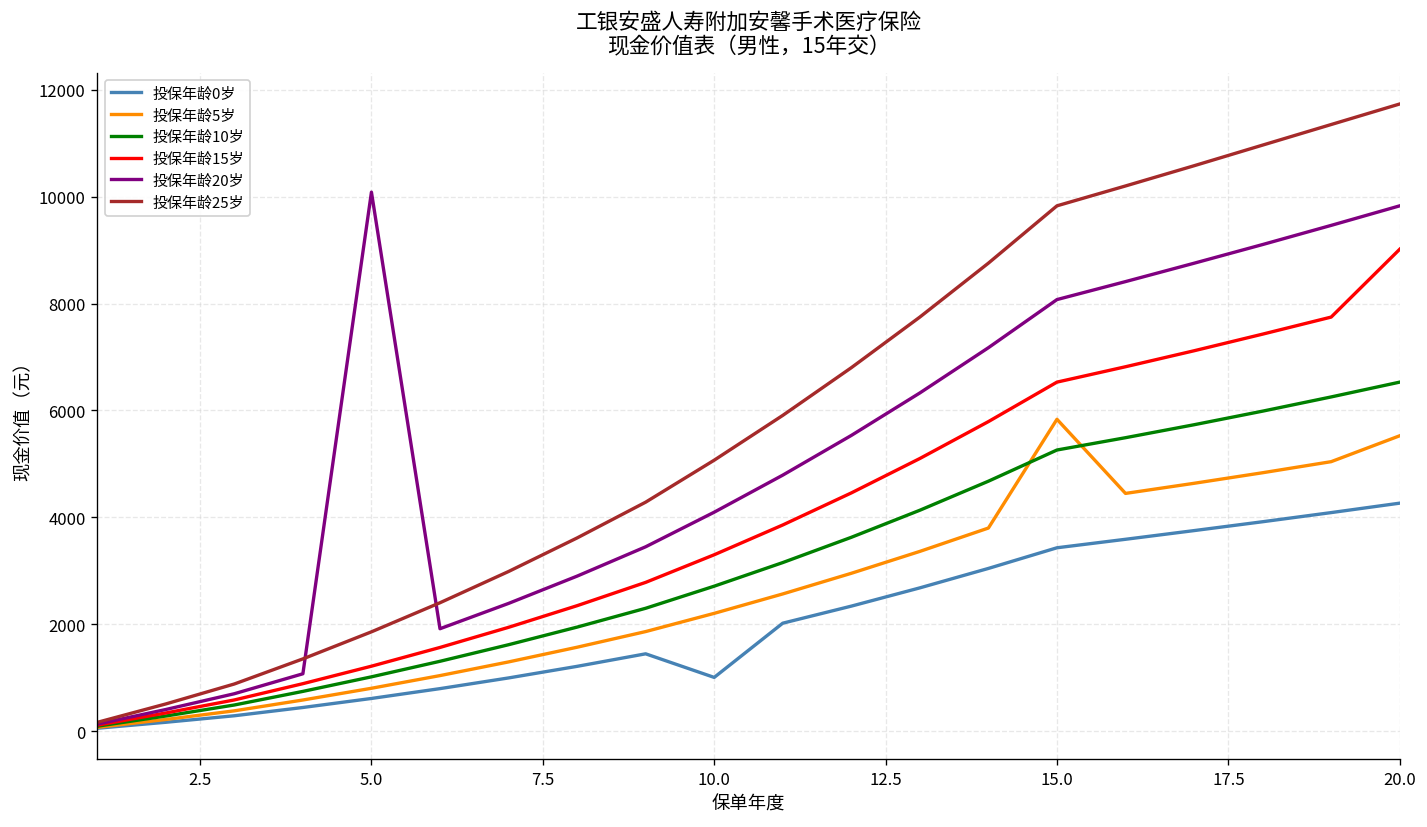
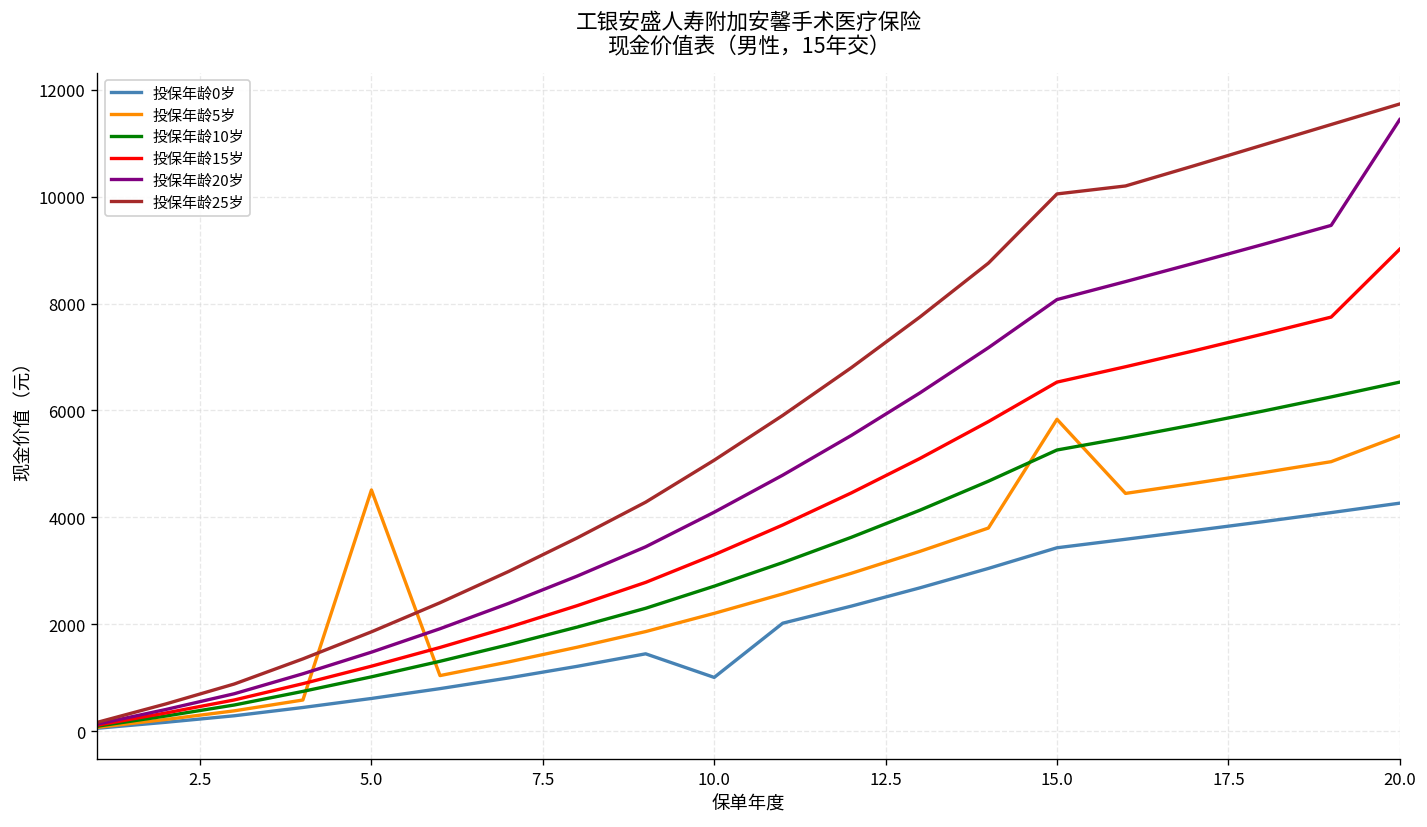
  {
    "投保年龄0岁": {
      "5.0": 600,
      "10.0": 1000,
      "15.0": 3400,
      "20.0": 4300
    },
    "投保年龄5岁": {
-     "5.0": 800,
+     "5.0": 4500,
      "10.0": 2200,
      "15.0": 5800,
      "20.0": 5500
    },
    "投保年龄10岁": {
      "5.0": 1000,
      "10.0": 2700,
      "15.0": 5300,
      "20.0": 6500
    },
    "投保年龄15岁": {
      "5.0": 1200,
      "10.0": 3300,
      "15.0": 6500,
      "20.0": 9000
    },
    "投保年龄20岁": {
-     "5.0": 10100,
+     "5.0": 1500,
      "10.0": 4100,
      "15.0": 8100,
-     "20.0": 9800
+     "20.0": 11400
    },
    "投保年龄25岁": {
      "5.0": 1900,
      "10.0": 5100,
-     "15.0": 9800,
+     "15.0": 10100,
      "20.0": 11700
    }
  }
